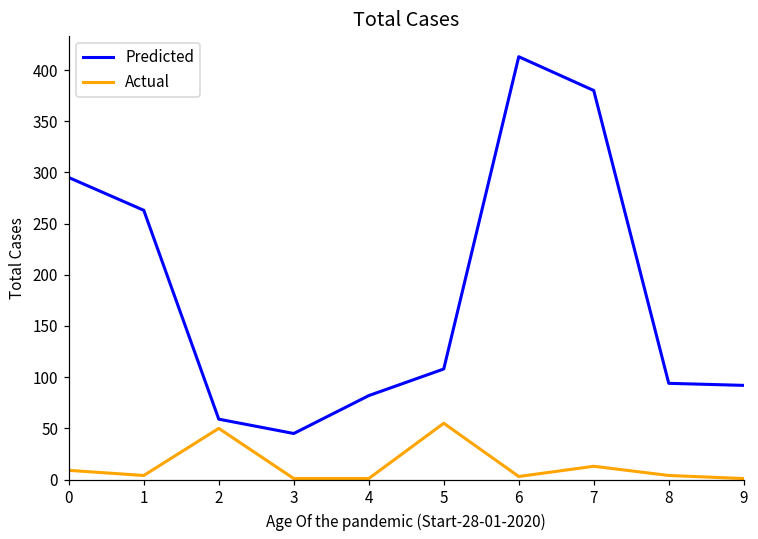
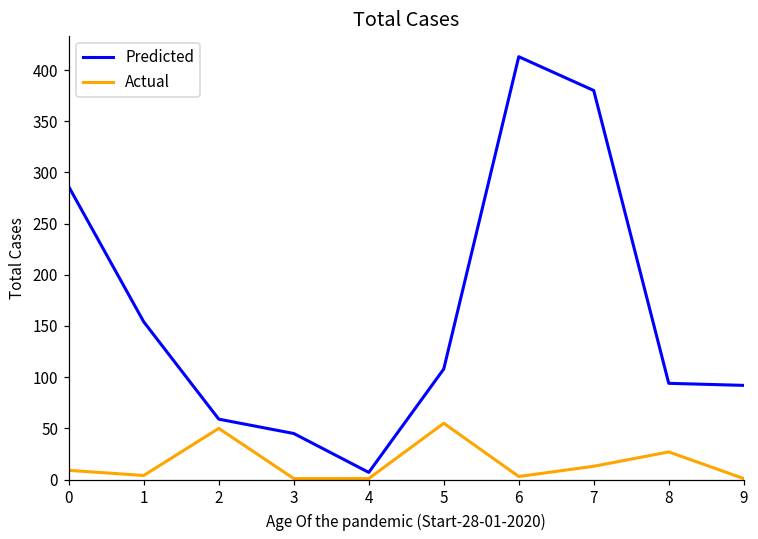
  {
    "Predicted": {
-     "0": 300,
-     "1": 260,
+     "0": 290,
+     "1": 150,
      "2": 60,
      "3": 50,
-     "4": 80,
+     "4": 10,
      "5": 110,
      "6": 410,
      "7": 380,
      "8": 90,
      "9": 90
    },
    "Actual": {
      "0": 10,
      "1": 0,
      "2": 50,
      "3": 0,
      "4": 0,
      "5": 60,
      "6": 0,
      "7": 10,
-     "8": 0,
+     "8": 30,
      "9": 0
    }
  }
